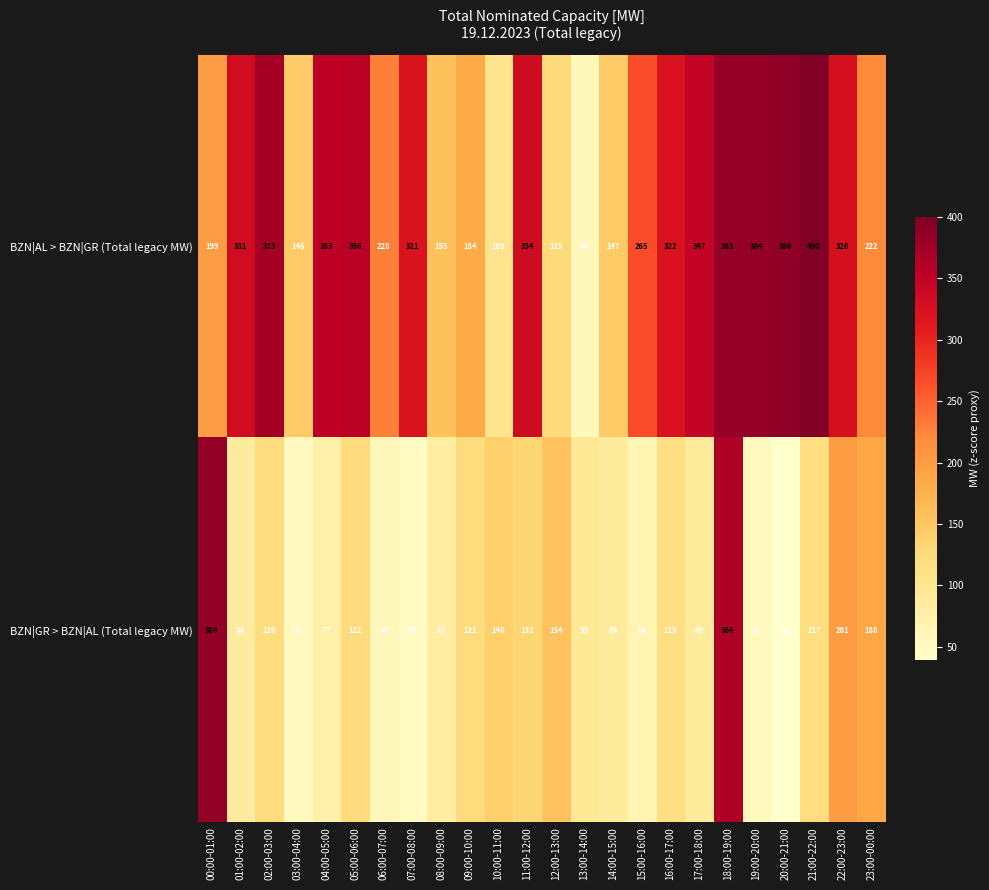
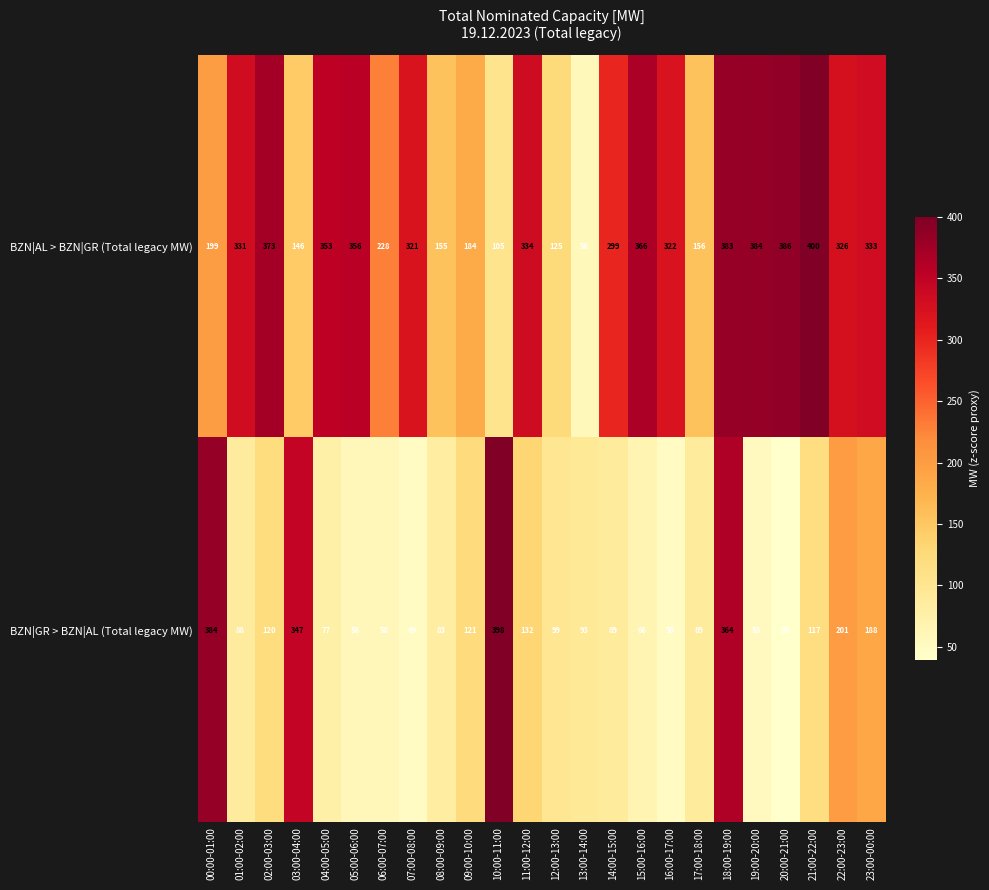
  {
    "BZN|AL > BZN|GR (Total legacy MW)": {
      "00:00-01:00": 199,
      "01:00-02:00": 331,
      "02:00-03:00": 373,
      "03:00-04:00": 146,
      "04:00-05:00": 353,
      "05:00-06:00": 356,
      "06:00-07:00": 228,
      "07:00-08:00": 321,
      "08:00-09:00": 155,
      "09:00-10:00": 184,
      "10:00-11:00": 105,
      "11:00-12:00": 334,
      "12:00-13:00": 125,
      "13:00-14:00": 56,
-     "14:00-15:00": 147,
-     "15:00-16:00": 265,
+     "14:00-15:00": 299,
+     "15:00-16:00": 366,
      "16:00-17:00": 322,
-     "17:00-18:00": 347,
+     "17:00-18:00": 156,
      "18:00-19:00": 383,
      "19:00-20:00": 384,
      "20:00-21:00": 386,
      "21:00-22:00": 400,
      "22:00-23:00": 326,
-     "23:00-00:00": 222
+     "23:00-00:00": 333
    },
    "BZN|GR > BZN|AL (Total legacy MW)": {
      "00:00-01:00": 384,
      "01:00-02:00": 88,
      "02:00-03:00": 120,
-     "03:00-04:00": 52,
+     "03:00-04:00": 347,
      "04:00-05:00": 77,
-     "05:00-06:00": 122,
+     "05:00-06:00": 58,
      "06:00-07:00": 58,
      "07:00-08:00": 49,
      "08:00-09:00": 83,
      "09:00-10:00": 121,
-     "10:00-11:00": 140,
+     "10:00-11:00": 398,
      "11:00-12:00": 132,
-     "12:00-13:00": 154,
+     "12:00-13:00": 99,
      "13:00-14:00": 93,
      "14:00-15:00": 89,
      "15:00-16:00": 66,
-     "16:00-17:00": 115,
+     "16:00-17:00": 50,
      "17:00-18:00": 89,
      "18:00-19:00": 364,
      "19:00-20:00": 53,
      "20:00-21:00": 39,
      "21:00-22:00": 117,
      "22:00-23:00": 201,
      "23:00-00:00": 188
    }
  }
